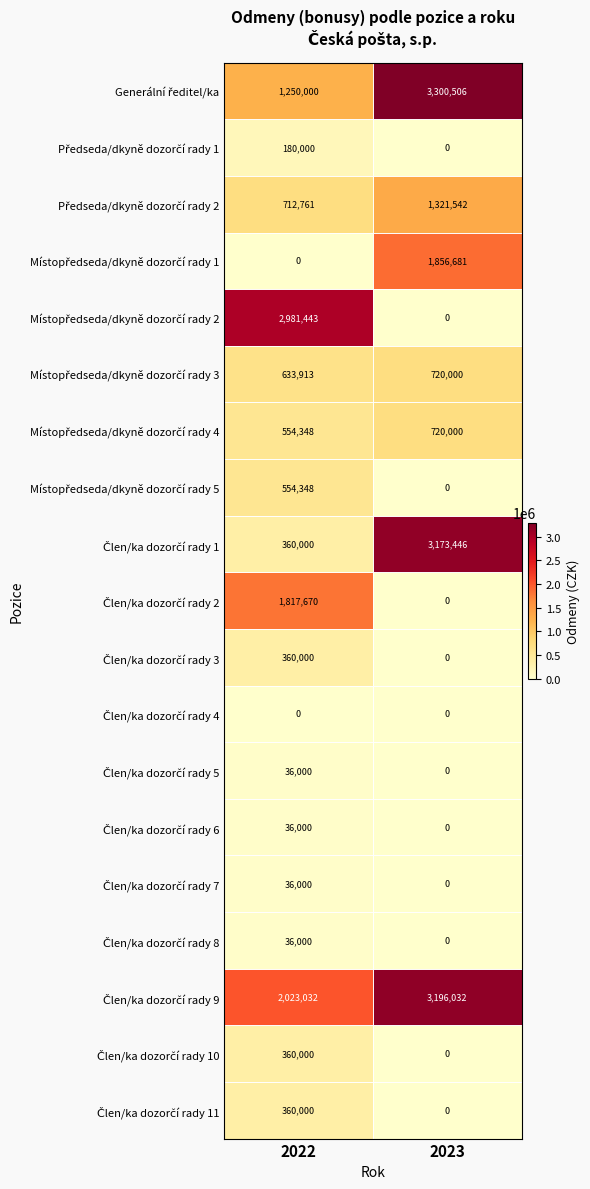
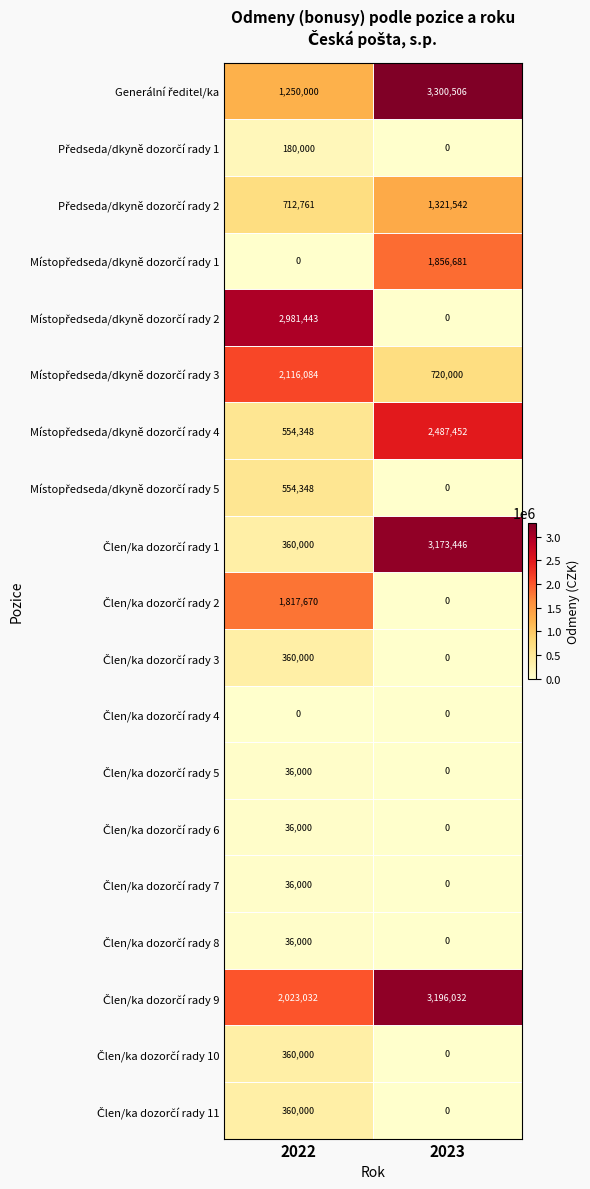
  {
    "Generální ředitel/ka": {
      "2022": "1,250,000",
      "2023": "3,300,506"
    },
    "Předseda/dkyně dozorčí rady 1": {
      "2022": "180,000",
      "2023": "0"
    },
    "Předseda/dkyně dozorčí rady 2": {
      "2022": "712,761",
      "2023": "1,321,542"
    },
    "Místopředseda/dkyně dozorčí rady 1": {
      "2022": "0",
      "2023": "1,856,681"
    },
    "Místopředseda/dkyně dozorčí rady 2": {
      "2022": "2,981,443",
      "2023": "0"
    },
    "Místopředseda/dkyně dozorčí rady 3": {
-     "2022": "633,913",
+     "2022": "2,116,084",
      "2023": "720,000"
    },
    "Místopředseda/dkyně dozorčí rady 4": {
      "2022": "554,348",
-     "2023": "720,000"
+     "2023": "2,487,452"
    },
    "Místopředseda/dkyně dozorčí rady 5": {
      "2022": "554,348",
      "2023": "0"
    },
    "Člen/ka dozorčí rady 1": {
      "2022": "360,000",
      "2023": "3,173,446"
    },
    "Člen/ka dozorčí rady 2": {
      "2022": "1,817,670",
      "2023": "0"
    },
    "Člen/ka dozorčí rady 3": {
      "2022": "360,000",
      "2023": "0"
    },
    "Člen/ka dozorčí rady 4": {
      "2022": "0",
      "2023": "0"
    },
    "Člen/ka dozorčí rady 5": {
      "2022": "36,000",
      "2023": "0"
    },
    "Člen/ka dozorčí rady 6": {
      "2022": "36,000",
      "2023": "0"
    },
    "Člen/ka dozorčí rady 7": {
      "2022": "36,000",
      "2023": "0"
    },
    "Člen/ka dozorčí rady 8": {
      "2022": "36,000",
      "2023": "0"
    },
    "Člen/ka dozorčí rady 9": {
      "2022": "2,023,032",
      "2023": "3,196,032"
    },
    "Člen/ka dozorčí rady 10": {
      "2022": "360,000",
      "2023": "0"
    },
    "Člen/ka dozorčí rady 11": {
      "2022": "360,000",
      "2023": "0"
    }
  }
